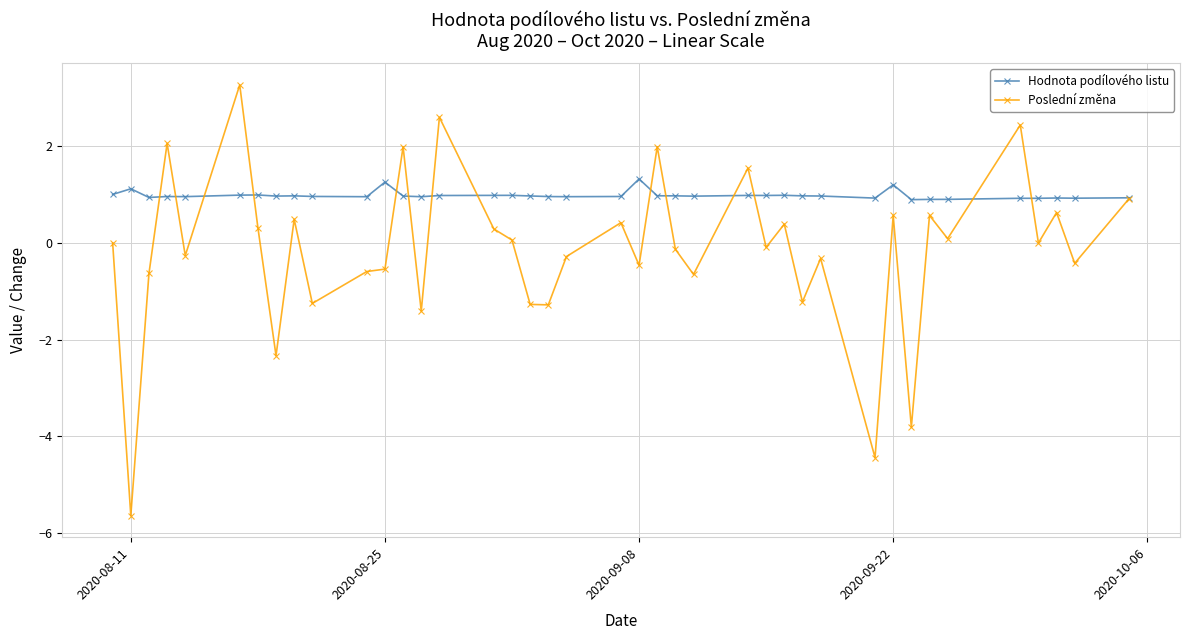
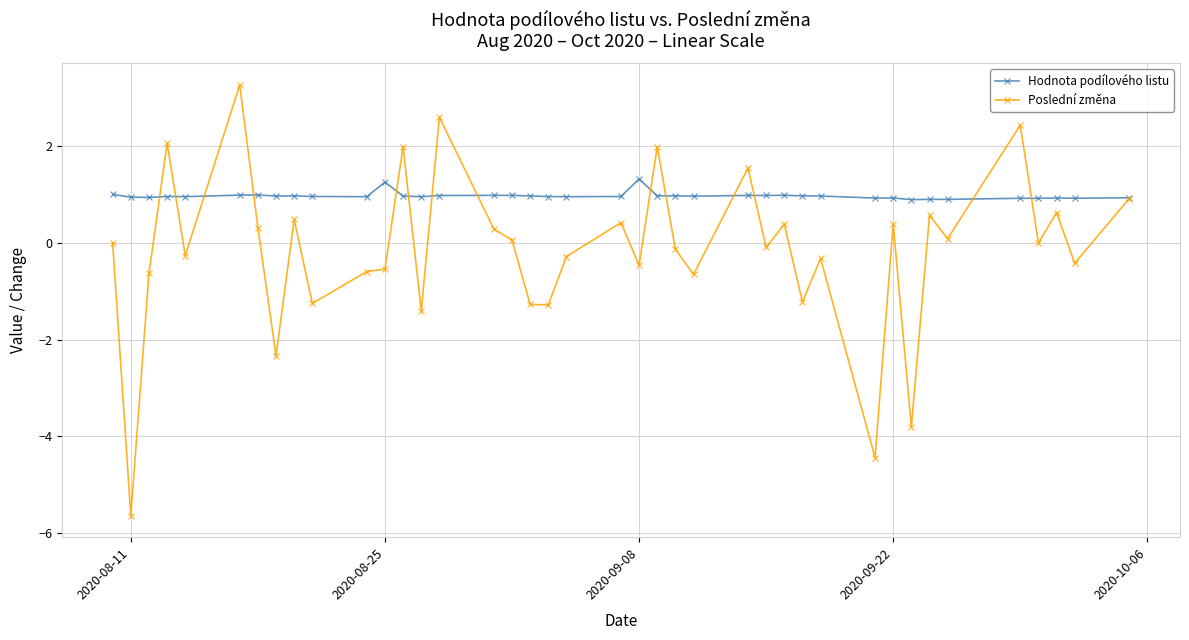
  {
    "Hodnota podílového listu": {
-     "2020-08-11": 1.1,
+     "2020-08-11": 0.9,
      "2020-08-25": 1.3,
      "2020-09-08": 1.3,
-     "2020-09-22": 1.2
+     "2020-09-22": 0.9
    },
    "Poslední změna": {
      "2020-08-11": -5.6,
      "2020-08-25": -0.5,
      "2020-09-08": -0.5,
-     "2020-09-22": 0.6
+     "2020-09-22": 0.4
    }
  }
